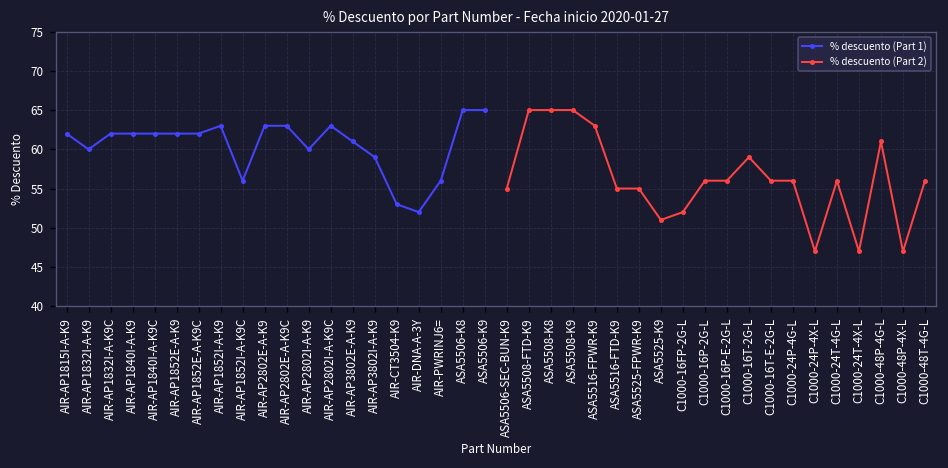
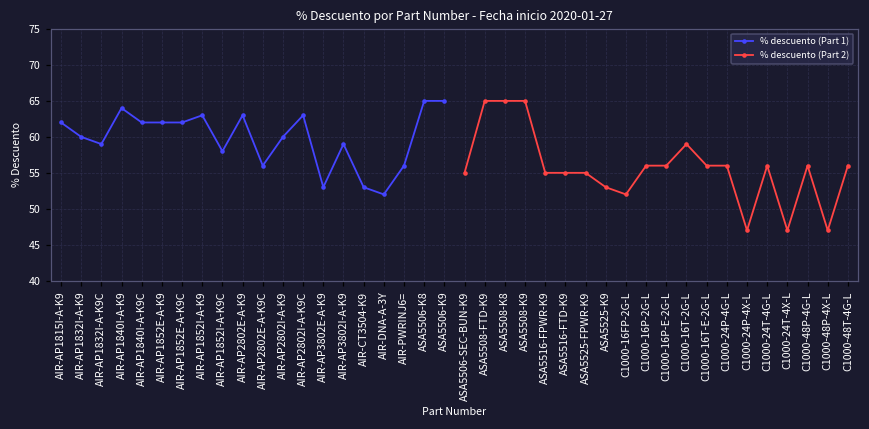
  {
    "% descuento (Part 1)": {
      "AIR-AP1815I-A-K9": 62,
      "AIR-AP1832I-A-K9": 60,
-     "AIR-AP1832I-A-K9C": 62,
-     "AIR-AP1840I-A-K9": 62,
+     "AIR-AP1832I-A-K9C": 59,
+     "AIR-AP1840I-A-K9": 64,
      "AIR-AP1840I-A-K9C": 62,
      "AIR-AP1852E-A-K9": 62,
      "AIR-AP1852E-A-K9C": 62,
      "AIR-AP1852I-A-K9": 63,
-     "AIR-AP1852I-A-K9C": 56,
+     "AIR-AP1852I-A-K9C": 58,
      "AIR-AP2802E-A-K9": 63,
-     "AIR-AP2802E-A-K9C": 63,
+     "AIR-AP2802E-A-K9C": 56,
      "AIR-AP2802I-A-K9": 60,
      "AIR-AP2802I-A-K9C": 63,
-     "AIR-AP3802E-A-K9": 61,
+     "AIR-AP3802E-A-K9": 53,
      "AIR-AP3802I-A-K9": 59,
      "AIR-CT3504-K9": 53,
      "AIR-DNA-A-3Y": 52,
      "AIR-PWRINJ6=": 56,
      "ASA5506-K8": 65,
      "ASA5506-K9": 65
    },
    "% descuento (Part 2)": {
      "ASA5506-SEC-BUN-K9": 55,
      "ASA5508-FTD-K9": 65,
      "ASA5508-K8": 65,
      "ASA5508-K9": 65,
-     "ASA5516-FPWR-K9": 63,
+     "ASA5516-FPWR-K9": 55,
      "ASA5516-FTD-K9": 55,
      "ASA5525-FPWR-K9": 55,
-     "ASA5525-K9": 51,
+     "ASA5525-K9": 53,
      "C1000-16FP-2G-L": 52,
      "C1000-16P-2G-L": 56,
      "C1000-16P-E-2G-L": 56,
      "C1000-16T-2G-L": 59,
      "C1000-16T-E-2G-L": 56,
      "C1000-24P-4G-L": 56,
      "C1000-24P-4X-L": 47,
      "C1000-24T-4G-L": 56,
      "C1000-24T-4X-L": 47,
-     "C1000-48P-4G-L": 61,
+     "C1000-48P-4G-L": 56,
      "C1000-48P-4X-L": 47,
      "C1000-48T-4G-L": 56
    }
  }
